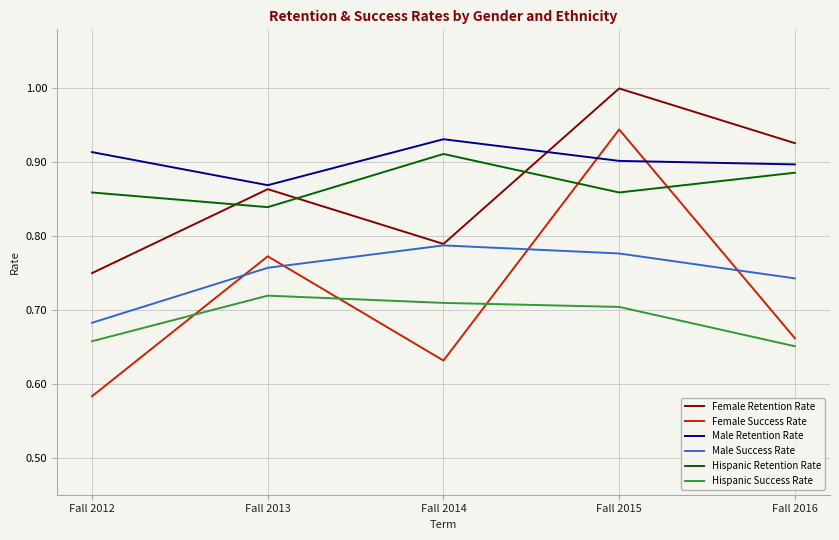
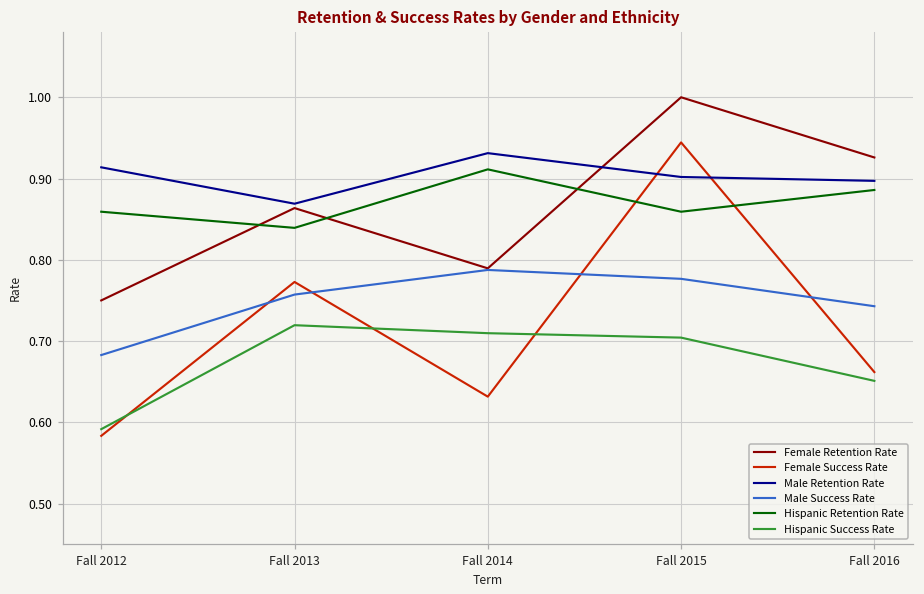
  {
    "Female Retention Rate": {
      "Fall 2012": 0.75,
      "Fall 2013": 0.86,
      "Fall 2015": 1.00,
      "Fall 2016": 0.93
    },
    "Female Success Rate": {
      "Fall 2012": 0.58,
      "Fall 2013": 0.77,
      "Fall 2014": 0.63,
      "Fall 2015": 0.94,
      "Fall 2016": 0.66
    },
    "Male Retention Rate": {
      "Fall 2012": 0.91,
      "Fall 2013": 0.87,
      "Fall 2014": 0.93,
      "Fall 2015": 0.90,
      "Fall 2016": 0.90
    },
    "Male Success Rate": {
      "Fall 2012": 0.68,
      "Fall 2013": 0.76,
      "Fall 2015": 0.78,
      "Fall 2016": 0.74
    },
    "Hispanic Retention Rate": {
      "Fall 2012": 0.86,
      "Fall 2013": 0.84,
      "Fall 2014": 0.91,
      "Fall 2015": 0.86,
      "Fall 2016": 0.89
    },
    "Hispanic Success Rate": {
-     "Fall 2012": 0.66,
+     "Fall 2012": 0.59,
      "Fall 2013": 0.72,
      "Fall 2014": 0.71,
      "Fall 2015": 0.70,
      "Fall 2016": 0.65
    }
  }
